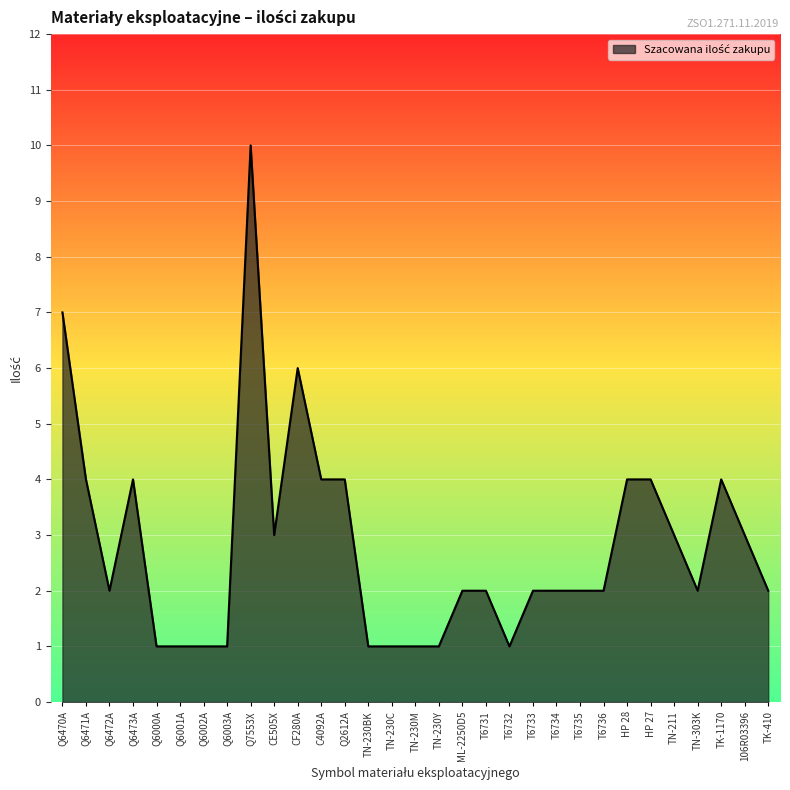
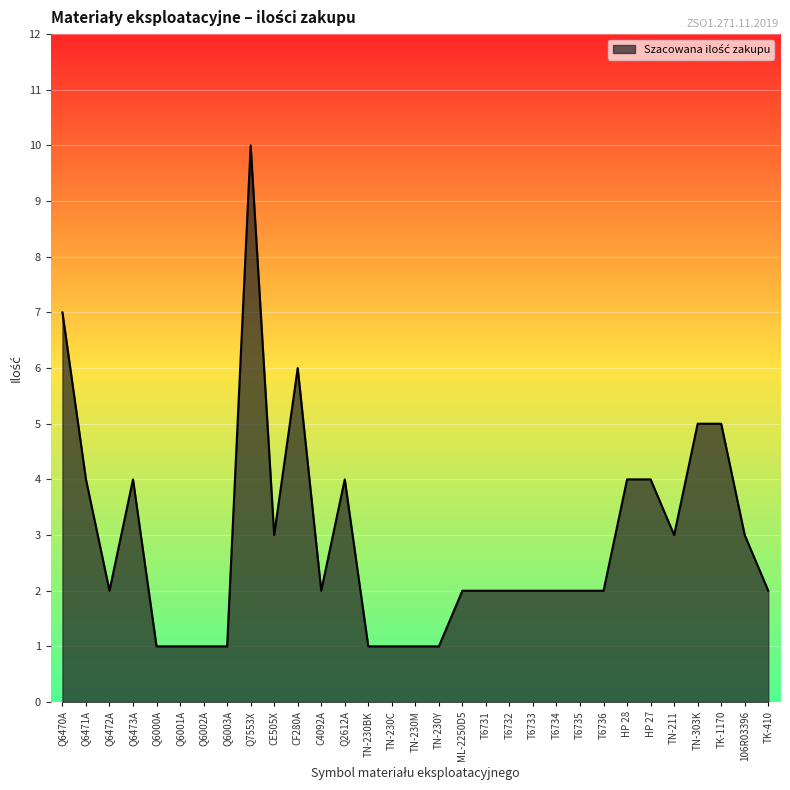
  {
    "Q6470A": 7,
    "Q6471A": 4,
    "Q6472A": 2,
    "Q6473A": 4,
    "Q6000A": 1,
    "Q6001A": 1,
    "Q6002A": 1,
    "Q6003A": 1,
    "Q7553X": 10,
    "CE505X": 3,
    "CF280A": 6,
-   "C4092A": 4,
+   "C4092A": 2,
    "Q2612A": 4,
    "TN-230BK": 1,
    "TN-230C": 1,
    "TN-230M": 1,
    "TN-230Y": 1,
    "ML-2250D5": 2,
    "T6731": 2,
-   "T6732": 1,
+   "T6732": 2,
    "T6733": 2,
    "T6734": 2,
    "T6735": 2,
    "T6736": 2,
    "HP 28": 4,
    "HP 27": 4,
    "TN-211": 3,
-   "TN-303K": 2,
-   "TK-1170": 4,
+   "TN-303K": 5,
+   "TK-1170": 5,
    "106R03396": 3,
    "TK-410": 2
  }
